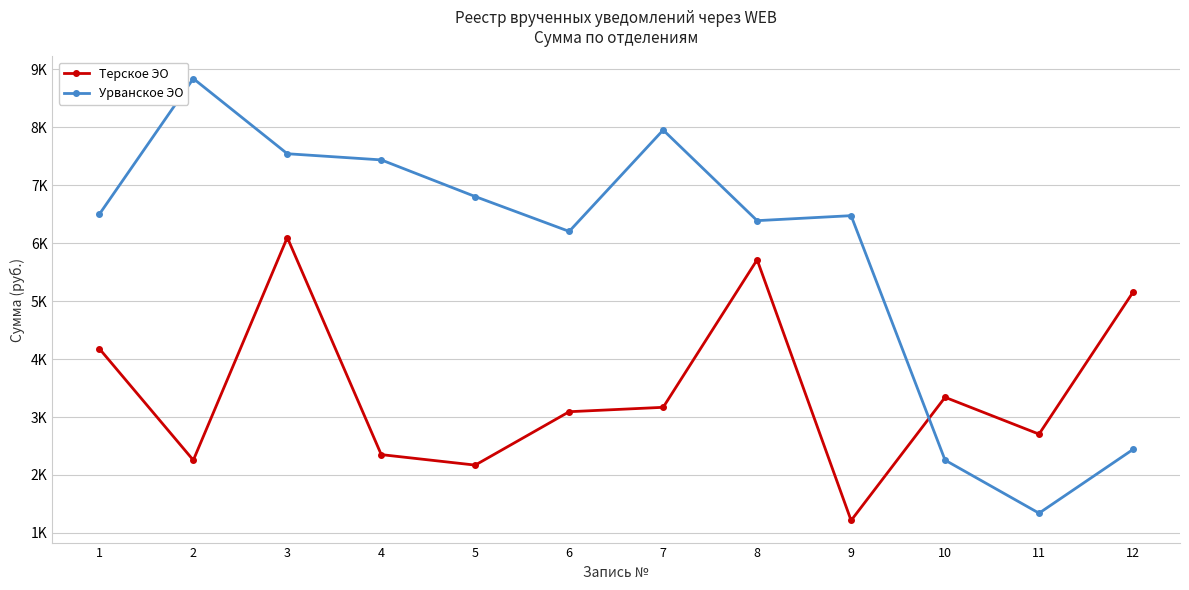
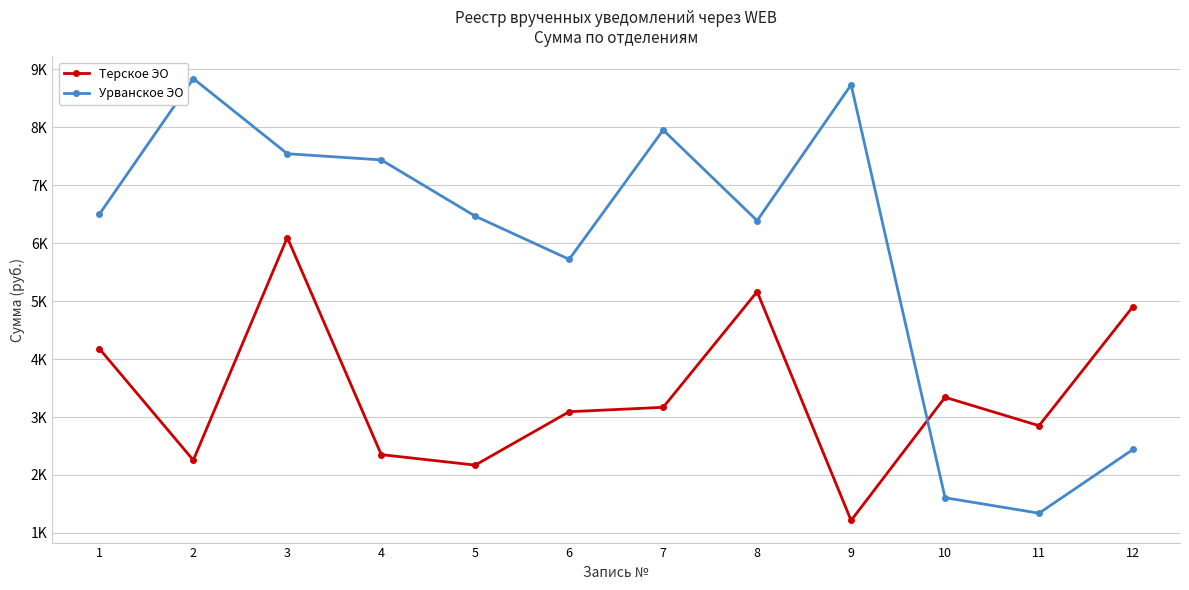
  {
    "Терское ЭО": {
      "1": 4200,
      "2": 2300,
      "3": 6100,
      "4": 2400,
      "5": 2200,
      "6": 3100,
      "7": 3200,
-     "8": 5700,
+     "8": 5200,
      "9": 1200,
      "10": 3300,
-     "11": 2700,
-     "12": 5200
+     "11": 2900,
+     "12": 4900
    },
    "Урванское ЭО": {
      "1": 6500,
      "2": 8800,
      "3": 7500,
      "4": 7400,
-     "5": 6800,
-     "6": 6200,
+     "5": 6500,
+     "6": 5700,
      "7": 8000,
      "8": 6400,
-     "9": 6500,
-     "10": 2300,
+     "9": 8700,
+     "10": 1600,
      "11": 1300,
      "12": 2400
    }
  }
